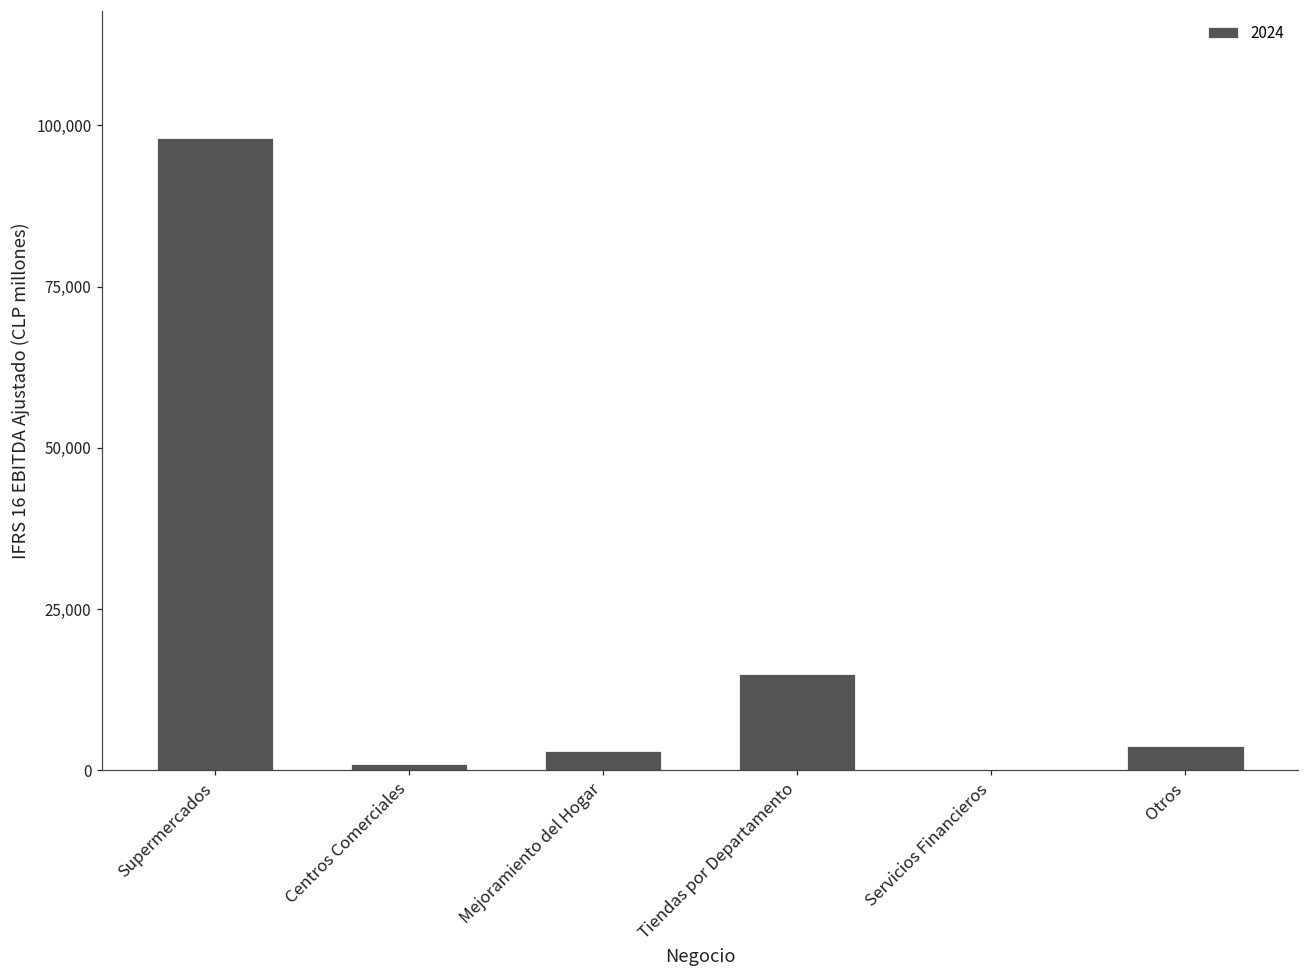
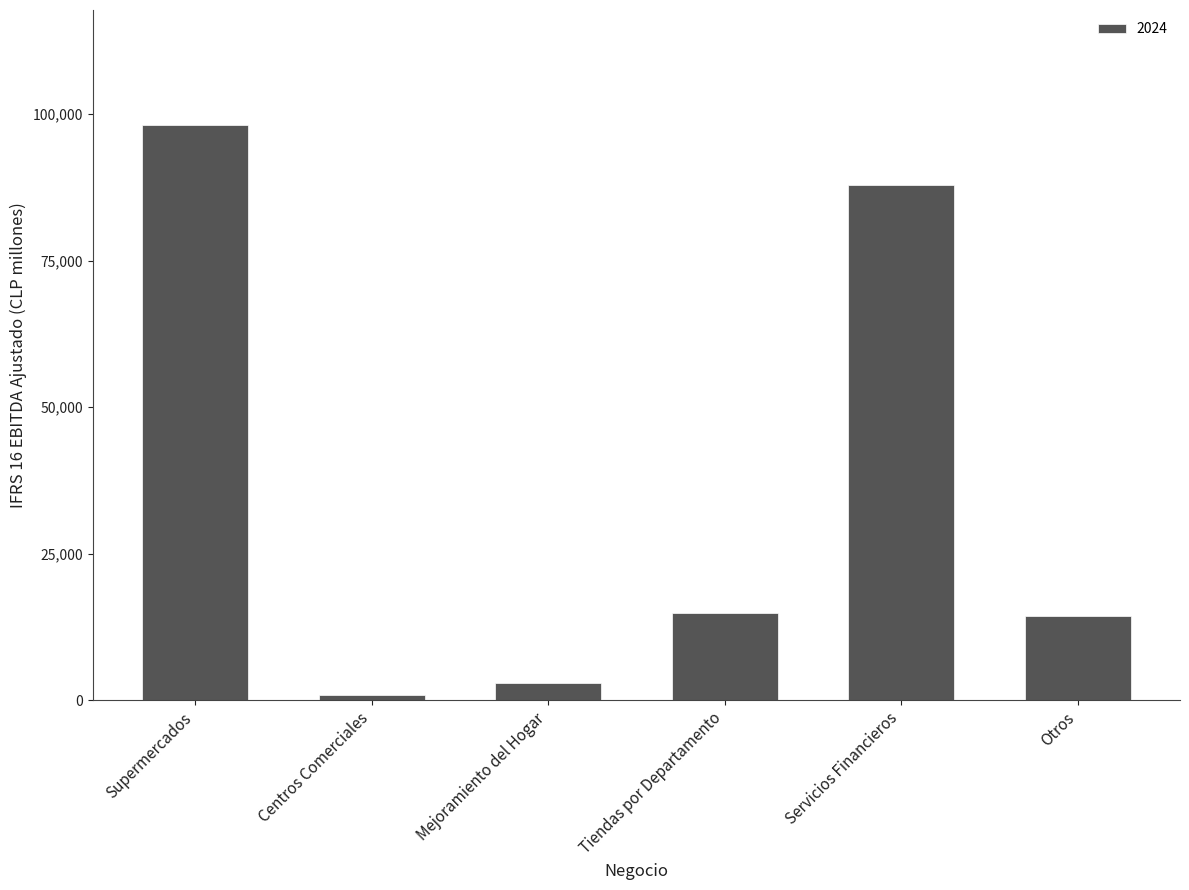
  {
    "Supermercados": "98,000",
    "Centros Comerciales": "1,000",
    "Mejoramiento del Hogar": "3,000",
    "Tiendas por Departamento": "15,000",
-   "Servicios Financieros": "0",
-   "Otros": "4,000"
+   "Servicios Financieros": "88,000",
+   "Otros": "14,000"
  }
